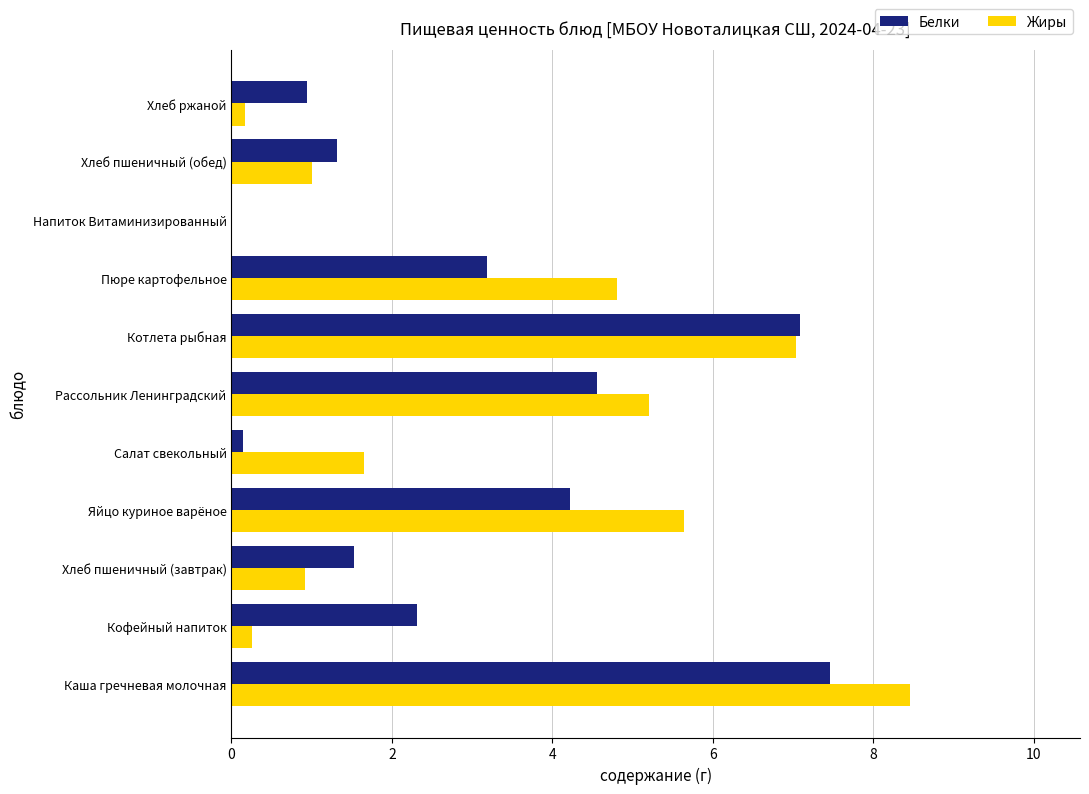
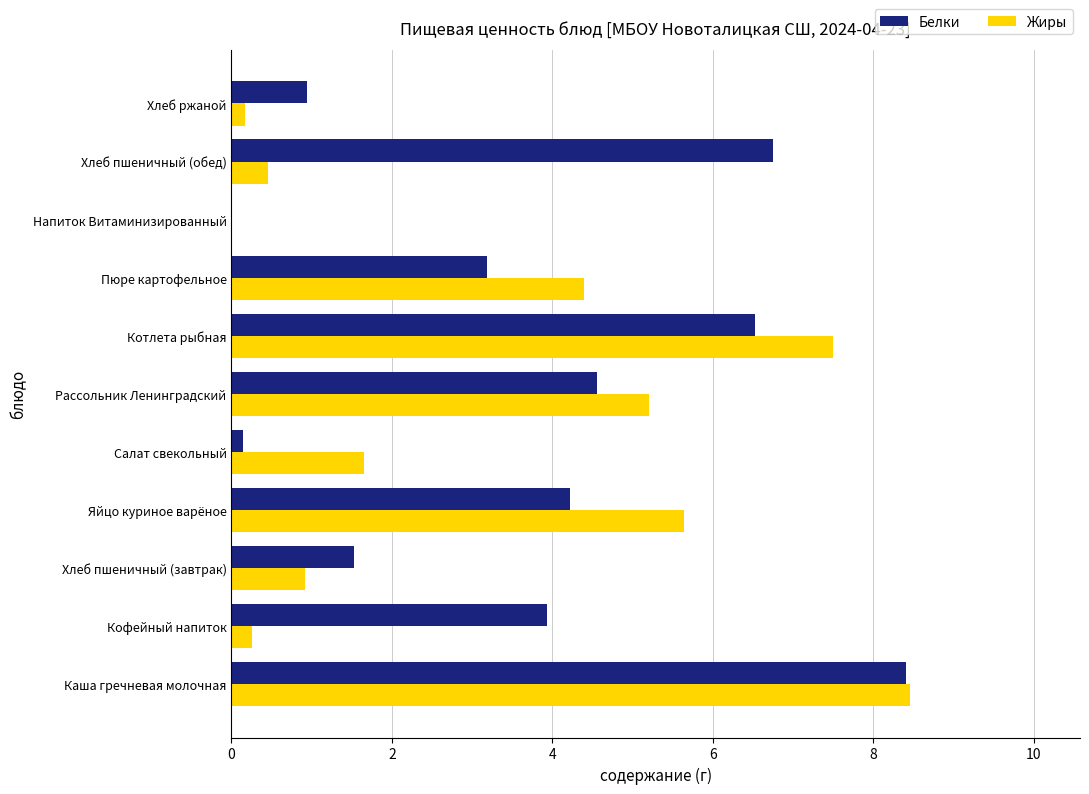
  {
    "Белки": {
      "Хлеб ржаной": 0.9,
-     "Хлеб пшеничный (обед)": 1.3,
+     "Хлеб пшеничный (обед)": 6.8,
      "Напиток Витаминизированный": 0.0,
      "Пюре картофельное": 3.2,
-     "Котлета рыбная": 7.1,
+     "Котлета рыбная": 6.5,
      "Рассольник Ленинградский": 4.6,
      "Салат свекольный": 0.1,
      "Яйцо куриное варёное": 4.2,
      "Хлеб пшеничный (завтрак)": 1.5,
-     "Кофейный напиток": 2.3,
-     "Каша гречневая молочная": 7.5
+     "Кофейный напиток": 3.9,
+     "Каша гречневая молочная": 8.4
    },
    "Жиры": {
      "Хлеб ржаной": 0.2,
-     "Хлеб пшеничный (обед)": 1.0,
+     "Хлеб пшеничный (обед)": 0.5,
      "Напиток Витаминизированный": 0.0,
-     "Пюре картофельное": 4.8,
-     "Котлета рыбная": 7.0,
+     "Пюре картофельное": 4.4,
+     "Котлета рыбная": 7.5,
      "Рассольник Ленинградский": 5.2,
      "Салат свекольный": 1.7,
      "Яйцо куриное варёное": 5.6,
      "Хлеб пшеничный (завтрак)": 0.9,
      "Кофейный напиток": 0.3,
      "Каша гречневая молочная": 8.5
    }
  }
